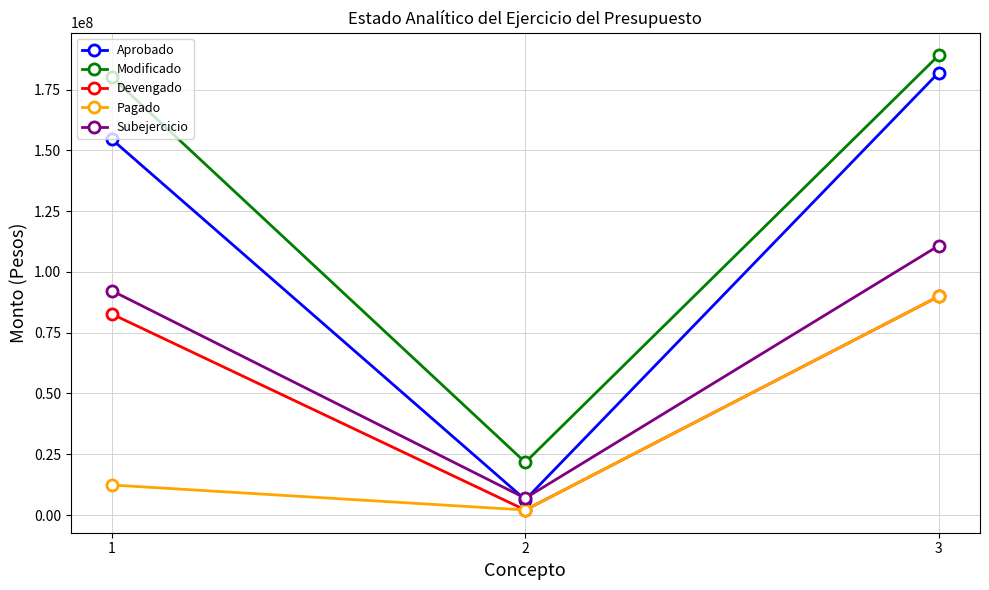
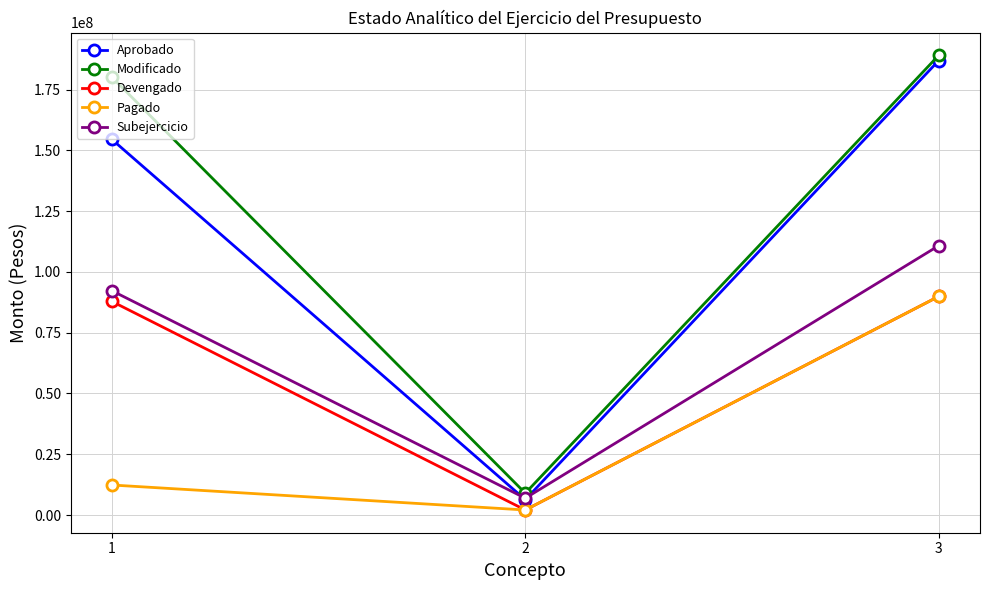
  {
    "Aprobado": {
      "1": 154000000,
-     "3": 182000000
+     "3": 187000000
    },
    "Modificado": {
-     "2": 22000000,
+     "2": 9000000,
      "3": 189000000
    },
    "Devengado": {
-     "1": 83000000
+     "1": 88000000
    },
    "Pagado": {
      "1": 12000000
    },
    "Subejercicio": {
      "1": 92000000,
      "3": 111000000
    }
  }
